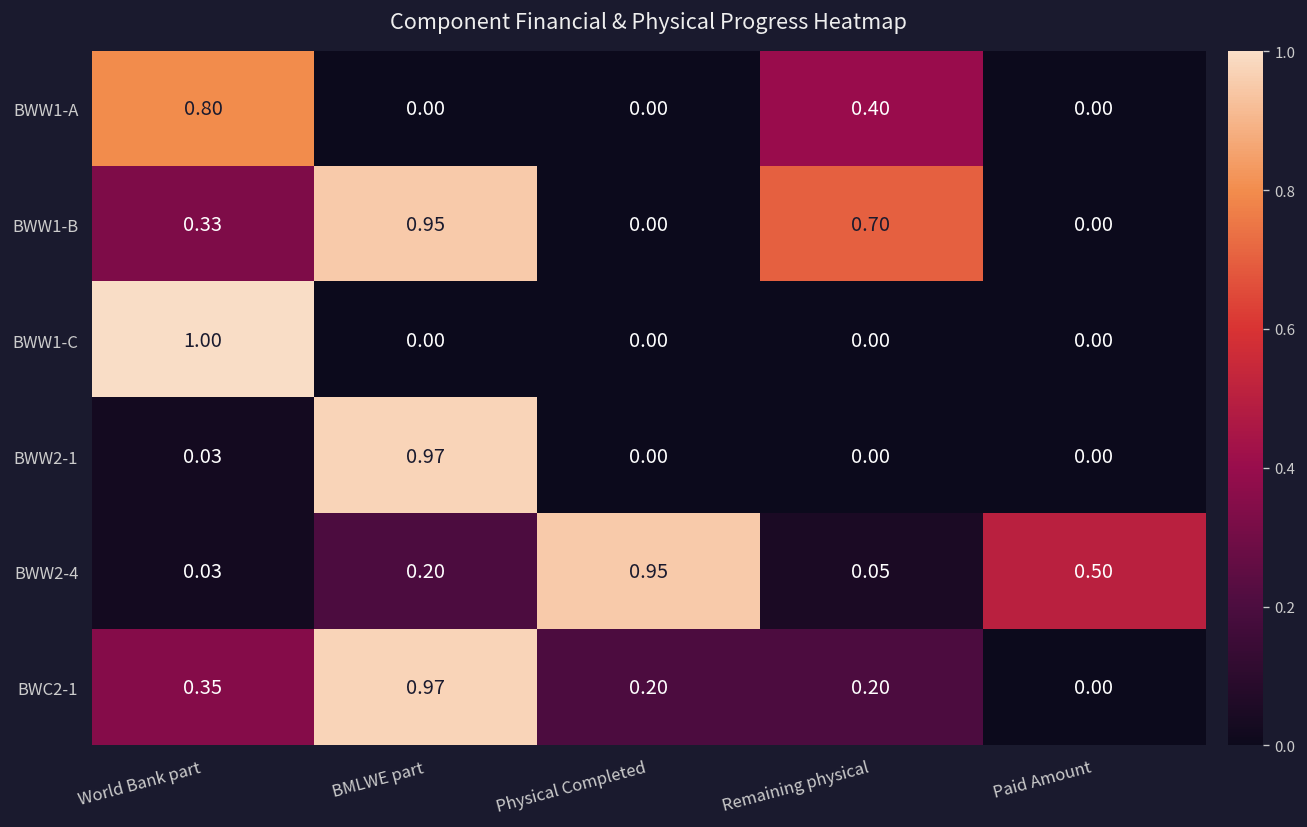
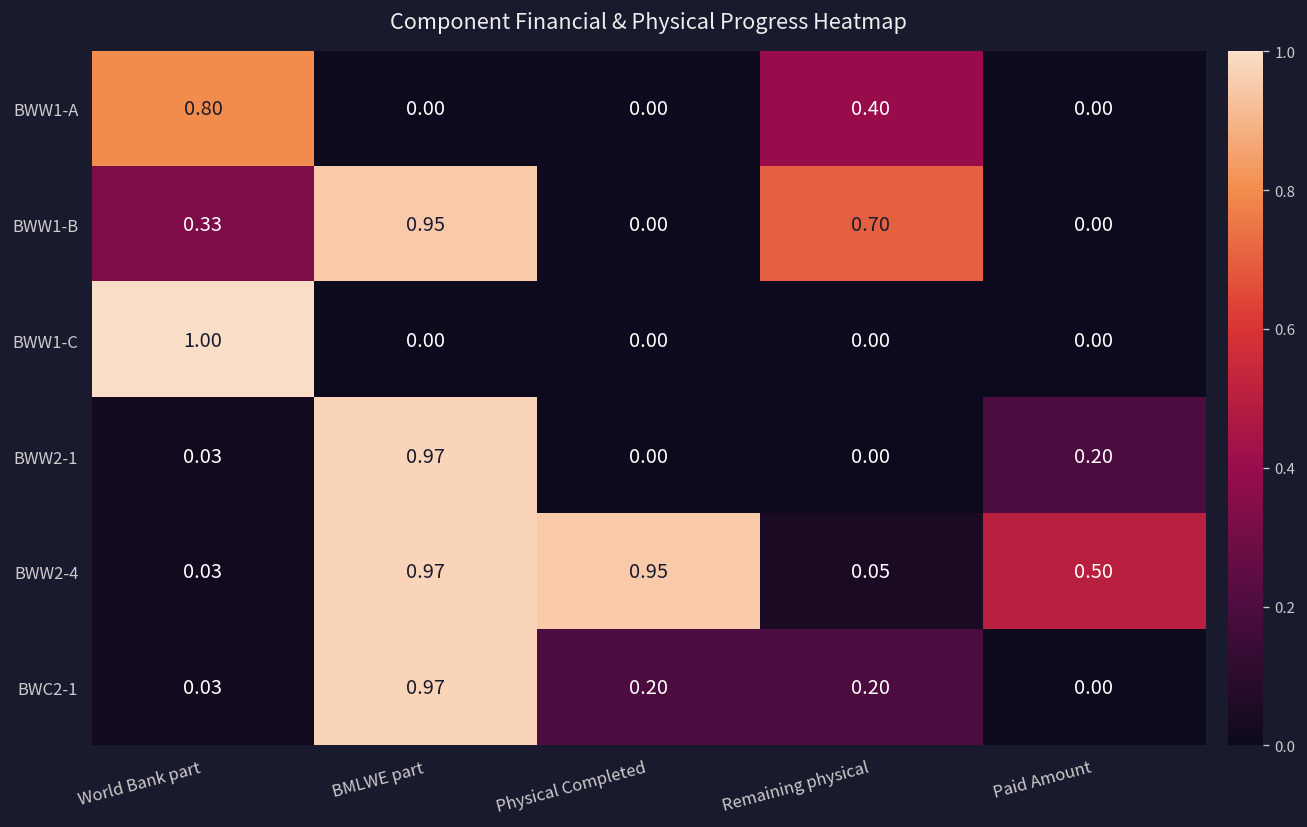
  {
    "BWW1-A": {
      "World Bank part": 0.80,
      "BMLWE part": 0.00,
      "Physical Completed": 0.00,
      "Remaining physical": 0.40,
      "Paid Amount": 0.00
    },
    "BWW1-B": {
      "World Bank part": 0.33,
      "BMLWE part": 0.95,
      "Physical Completed": 0.00,
      "Remaining physical": 0.70,
      "Paid Amount": 0.00
    },
    "BWW1-C": {
      "World Bank part": 1.00,
      "BMLWE part": 0.00,
      "Physical Completed": 0.00,
      "Remaining physical": 0.00,
      "Paid Amount": 0.00
    },
    "BWW2-1": {
      "World Bank part": 0.03,
      "BMLWE part": 0.97,
      "Physical Completed": 0.00,
      "Remaining physical": 0.00,
-     "Paid Amount": 0.00
+     "Paid Amount": 0.20
    },
    "BWW2-4": {
      "World Bank part": 0.03,
-     "BMLWE part": 0.20,
+     "BMLWE part": 0.97,
      "Physical Completed": 0.95,
      "Remaining physical": 0.05,
      "Paid Amount": 0.50
    },
    "BWC2-1": {
-     "World Bank part": 0.35,
+     "World Bank part": 0.03,
      "BMLWE part": 0.97,
      "Physical Completed": 0.20,
      "Remaining physical": 0.20,
      "Paid Amount": 0.00
    }
  }
